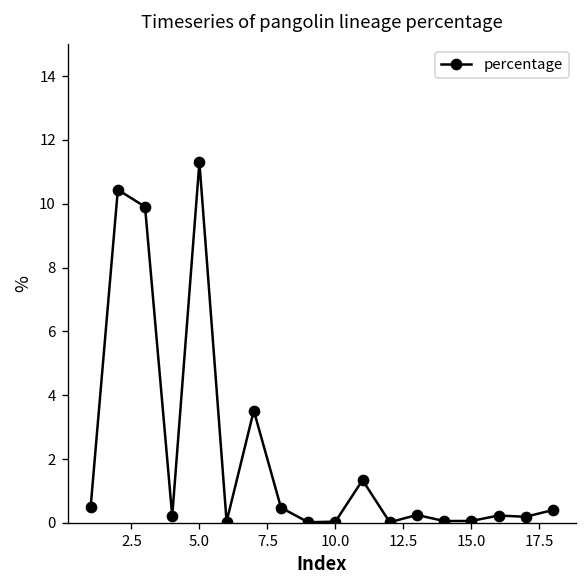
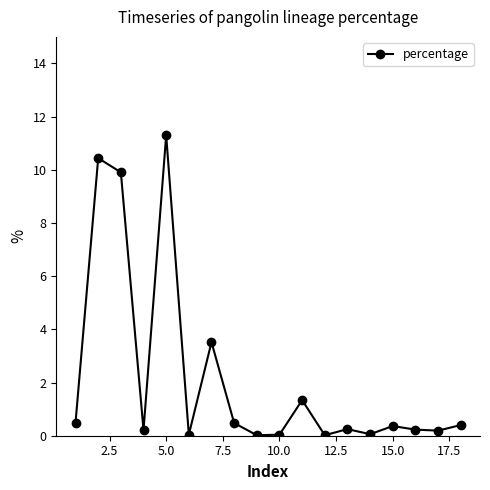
  {
    "5.0": 11.3,
    "10.0": 0.0,
-   "15.0": 0.1
+   "15.0": 0.4
  }
